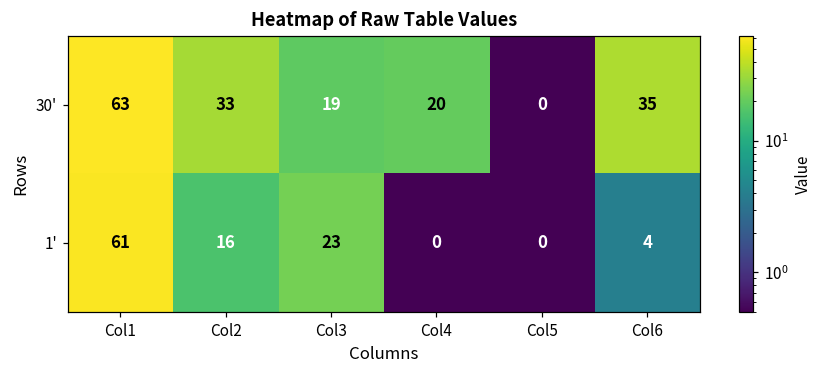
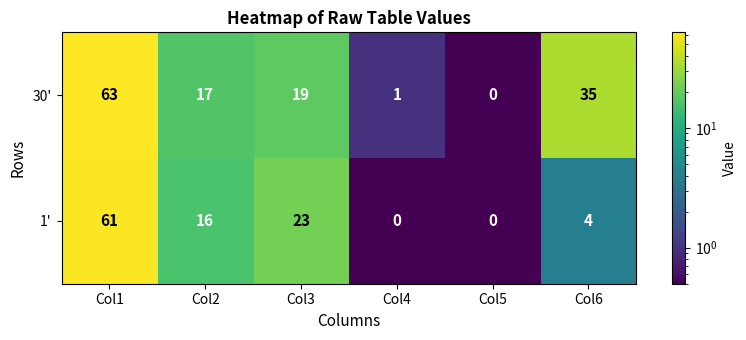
  {
    "30'": {
      "Col1": 63,
-     "Col2": 33,
+     "Col2": 17,
      "Col3": 19,
-     "Col4": 20,
+     "Col4": 1,
      "Col5": 0,
      "Col6": 35
    },
    "1'": {
      "Col1": 61,
      "Col2": 16,
      "Col3": 23,
      "Col4": 0,
      "Col5": 0,
      "Col6": 4
    }
  }
